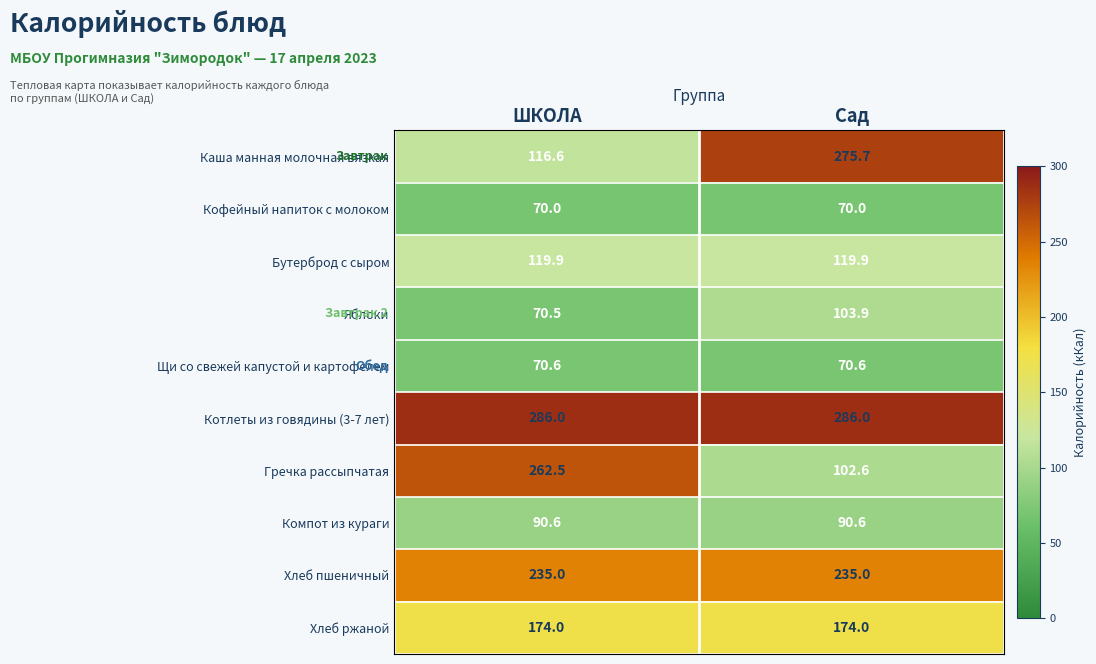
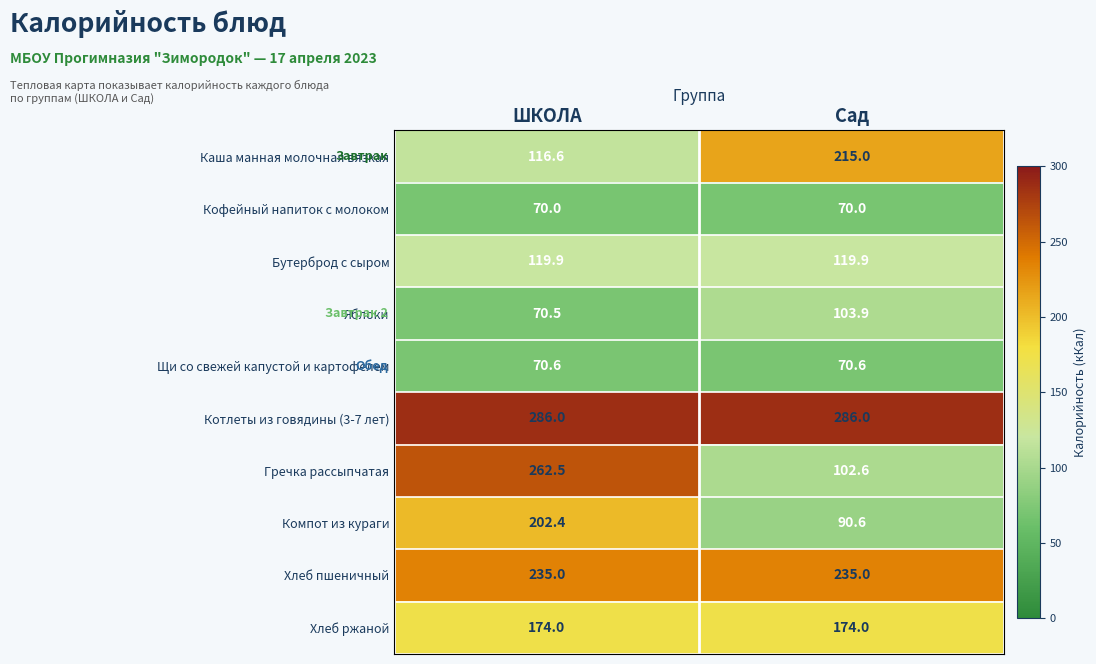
  {
    "Каша манная молочная вязкая": {
      "ШКОЛА": 116.6,
-     "Сад": 275.7
+     "Сад": 215.0
    },
    "Кофейный напиток с молоком": {
      "ШКОЛА": 70.0,
      "Сад": 70.0
    },
    "Бутерброд с сыром": {
      "ШКОЛА": 119.9,
      "Сад": 119.9
    },
    "Яблоки": {
      "ШКОЛА": 70.5,
      "Сад": 103.9
    },
    "Щи со свежей капустой и картофелем": {
      "ШКОЛА": 70.6,
      "Сад": 70.6
    },
    "Котлеты из говядины (3-7 лет)": {
      "ШКОЛА": 286.0,
      "Сад": 286.0
    },
    "Гречка рассыпчатая": {
      "ШКОЛА": 262.5,
      "Сад": 102.6
    },
    "Компот из кураги": {
-     "ШКОЛА": 90.6,
+     "ШКОЛА": 202.4,
      "Сад": 90.6
    },
    "Хлеб пшеничный": {
      "ШКОЛА": 235.0,
      "Сад": 235.0
    },
    "Хлеб ржаной": {
      "ШКОЛА": 174.0,
      "Сад": 174.0
    }
  }
